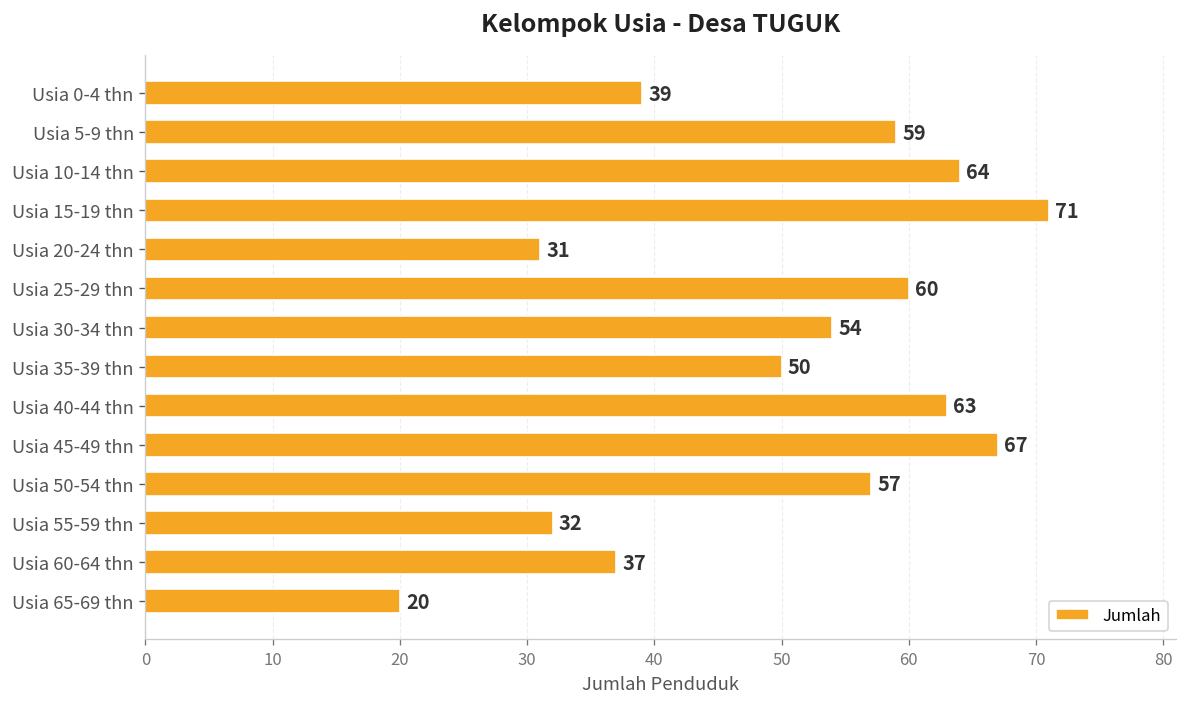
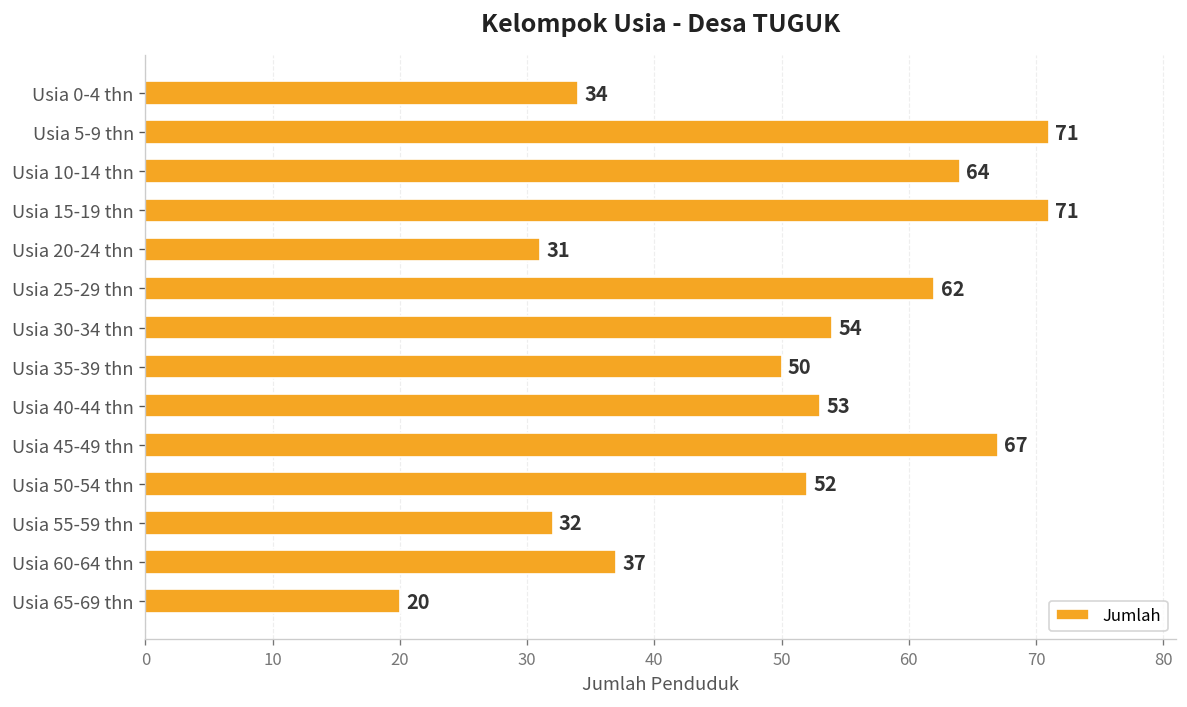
  {
-   "Usia 0-4 thn": 39,
-   "Usia 5-9 thn": 59,
+   "Usia 0-4 thn": 34,
+   "Usia 5-9 thn": 71,
    "Usia 10-14 thn": 64,
    "Usia 15-19 thn": 71,
    "Usia 20-24 thn": 31,
-   "Usia 25-29 thn": 60,
+   "Usia 25-29 thn": 62,
    "Usia 30-34 thn": 54,
    "Usia 35-39 thn": 50,
-   "Usia 40-44 thn": 63,
+   "Usia 40-44 thn": 53,
    "Usia 45-49 thn": 67,
-   "Usia 50-54 thn": 57,
+   "Usia 50-54 thn": 52,
    "Usia 55-59 thn": 32,
    "Usia 60-64 thn": 37,
    "Usia 65-69 thn": 20
  }
